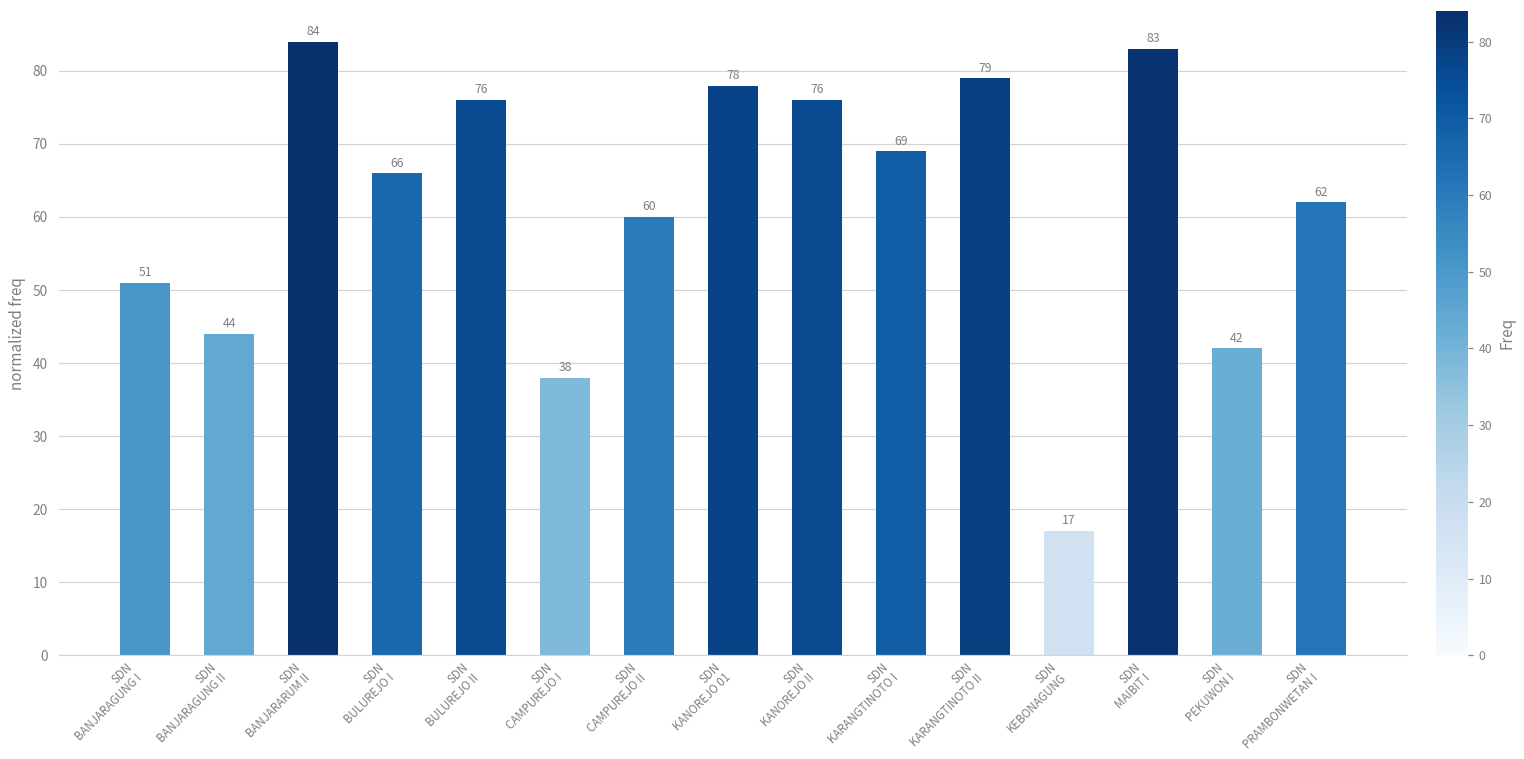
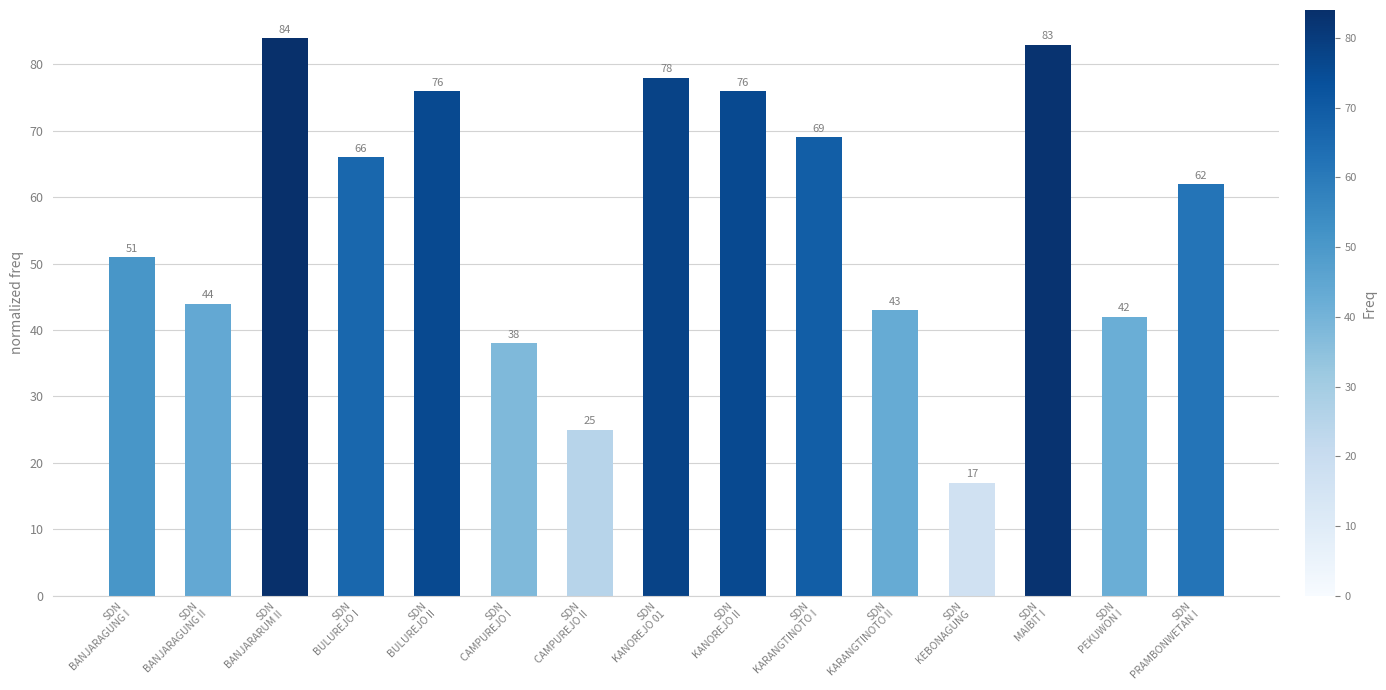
  {
    "SDN BANJARAGUNG I": 51,
    "SDN BANJARAGUNG II": 44,
    "SDN BANJARARUM II": 84,
    "SDN BULUREJO I": 66,
    "SDN BULUREJO II": 76,
    "SDN CAMPUREJO I": 38,
-   "SDN CAMPUREJO II": 60,
+   "SDN CAMPUREJO II": 25,
    "SDN KANOREJO 01": 78,
    "SDN KANOREJO II": 76,
    "SDN KARANGTINOTO I": 69,
-   "SDN KARANGTINOTO II": 79,
+   "SDN KARANGTINOTO II": 43,
    "SDN KEBONAGUNG": 17,
    "SDN MAIBIT I": 83,
    "SDN PEKUWON I": 42,
    "SDN PRAMBONWETAN I": 62
  }
